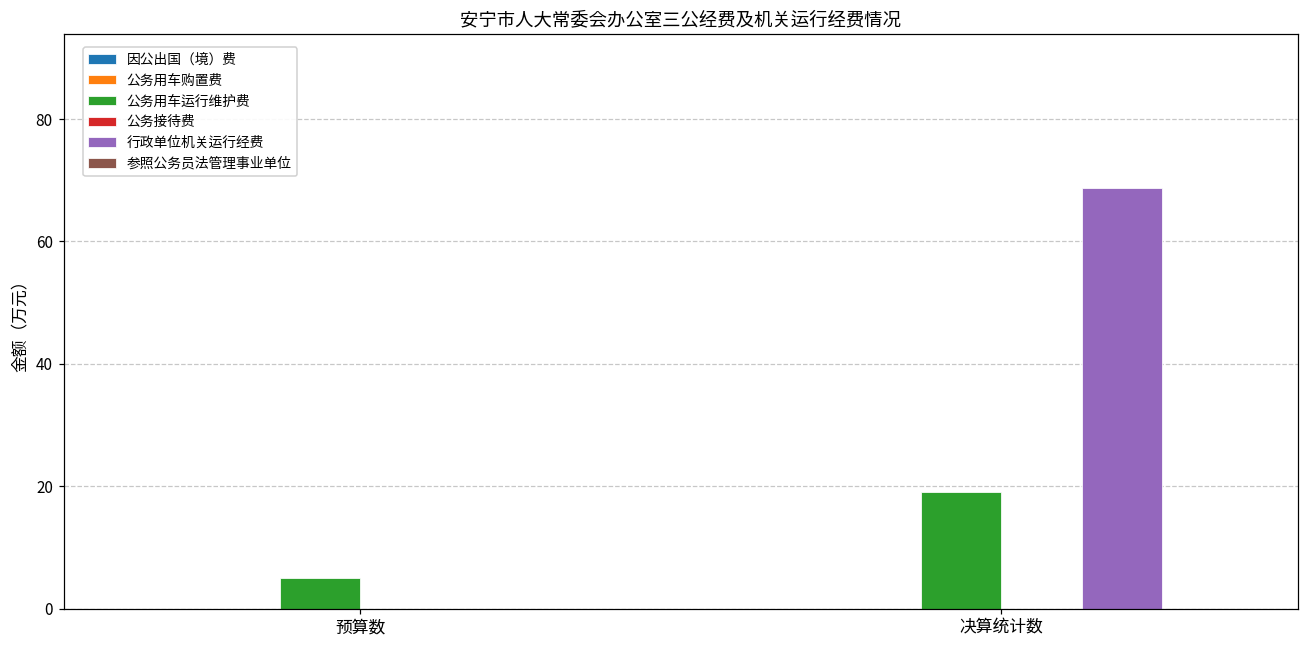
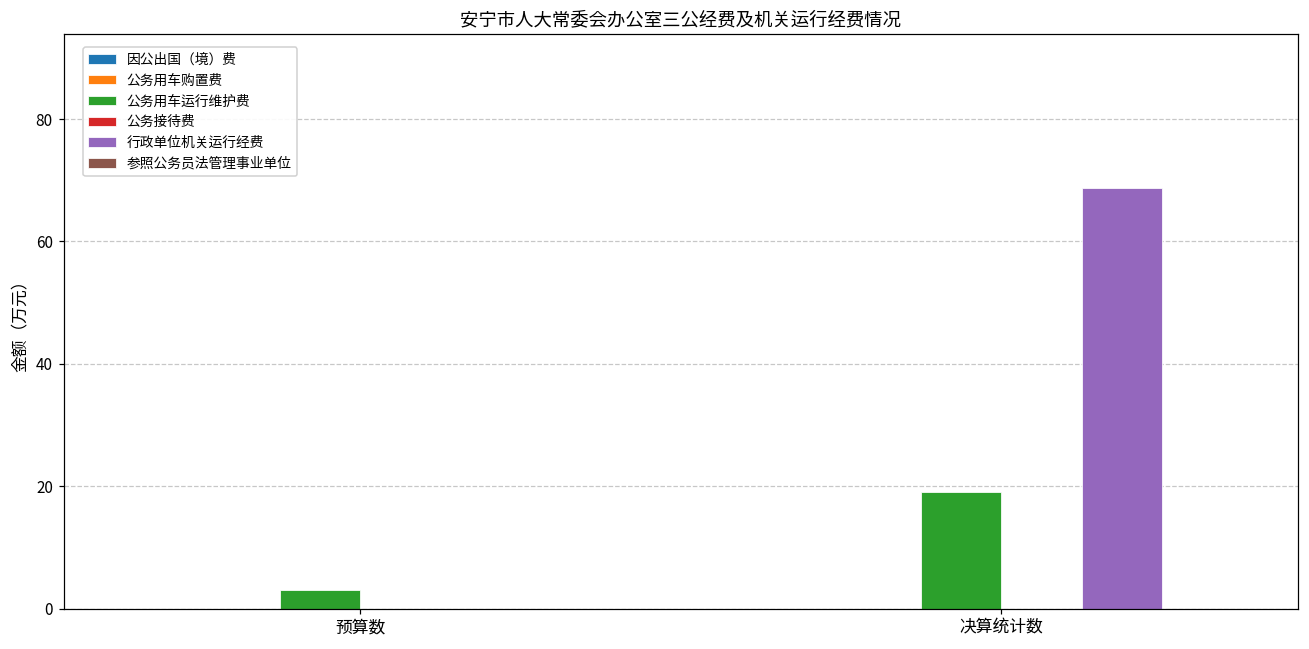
  {
    "因公出国（境）费": {
      "预算数": 0,
      "决算统计数": 0
    },
    "公务用车购置费": {
      "预算数": 0,
      "决算统计数": 0
    },
    "公务用车运行维护费": {
-     "预算数": 5,
+     "预算数": 3,
      "决算统计数": 19
    },
    "公务接待费": {
      "预算数": 0,
      "决算统计数": 0
    },
    "行政单位机关运行经费": {
      "预算数": 0,
      "决算统计数": 69
    },
    "参照公务员法管理事业单位": {
      "预算数": 0,
      "决算统计数": 0
    }
  }
